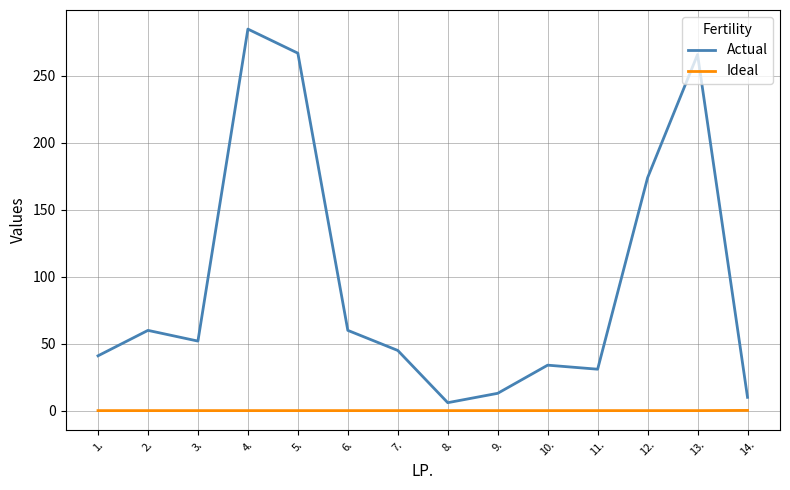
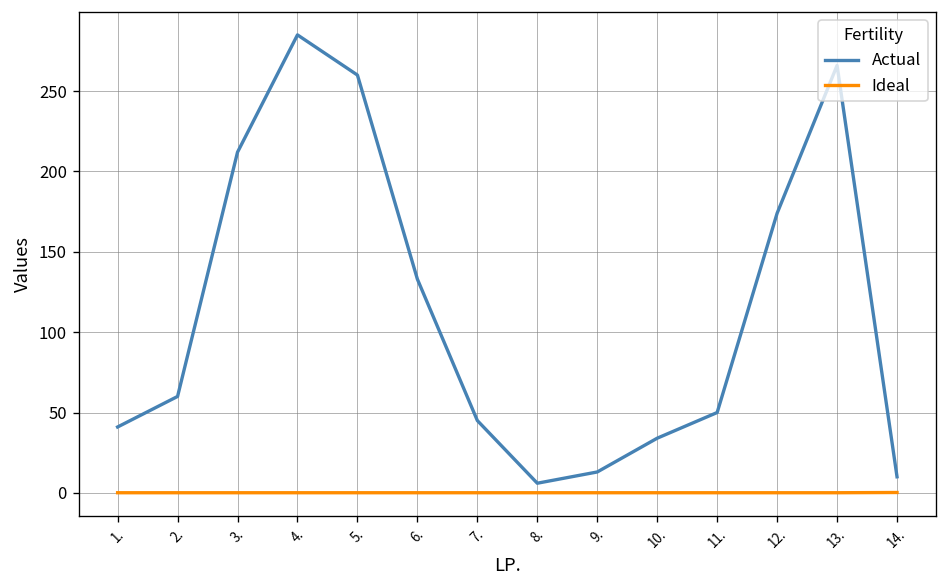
  {
    "Actual": {
      "1.": 41,
      "2.": 60,
-     "3.": 52,
+     "3.": 212,
      "4.": 285,
-     "5.": 267,
-     "6.": 60,
+     "5.": 260,
+     "6.": 133,
      "7.": 45,
      "8.": 6,
      "9.": 13,
      "10.": 34,
-     "11.": 31,
+     "11.": 50,
      "12.": 174,
      "14.": 10
    },
    "Ideal": {
      "1.": 0,
      "2.": 0,
      "3.": 0,
      "4.": 0,
      "5.": 0,
      "6.": 0,
      "7.": 0,
      "8.": 0,
      "9.": 0,
      "10.": 0,
      "11.": 0,
      "12.": 0,
      "13.": 0,
      "14.": 0
    }
  }
